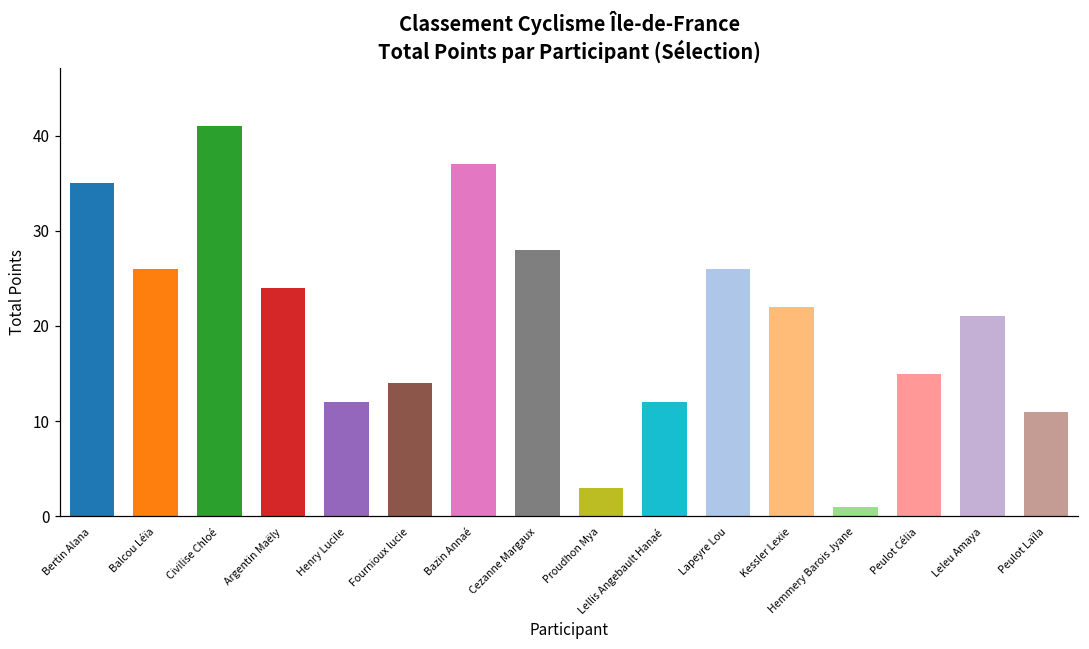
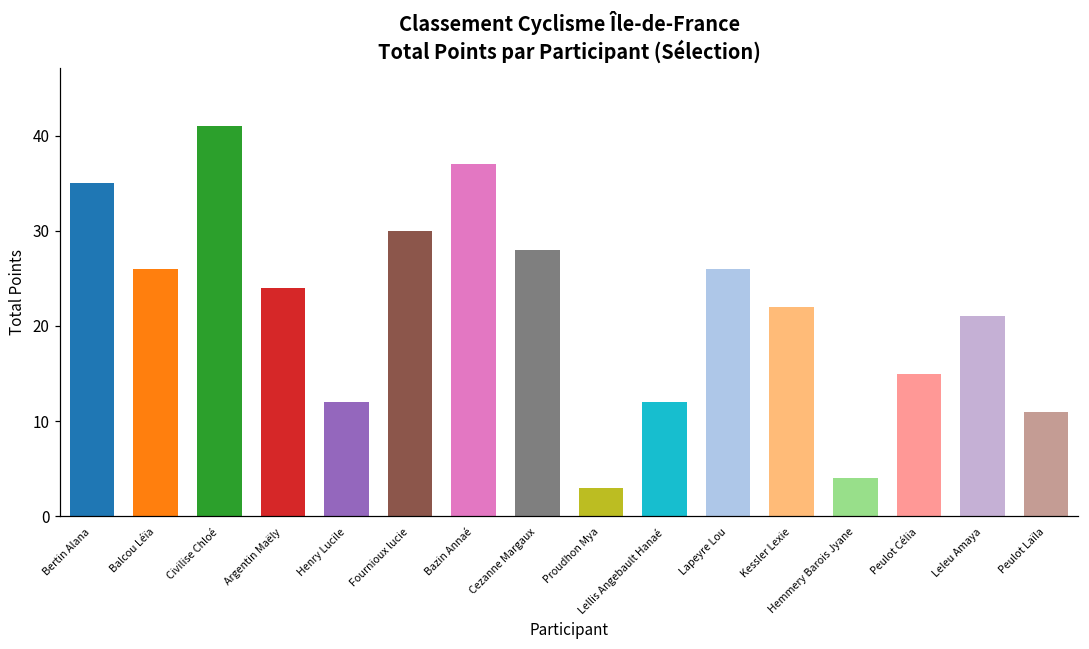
  {
    "Bertin Alana": 35,
    "Balcou Léïa": 26,
    "Civilise Chloé": 41,
    "Argentin Maëly": 24,
    "Henry Lucile": 12,
-   "Fournioux lucie": 14,
+   "Fournioux lucie": 30,
    "Bazin Annaé": 37,
    "Cezanne Margaux": 28,
    "Proudhon Mya": 3,
    "Lellis Angebault Hanaé": 12,
    "Lapeyre Lou": 26,
    "Kessler Lexie": 22,
-   "Hemmery Barois Jyane": 1,
+   "Hemmery Barois Jyane": 4,
    "Peulot Célia": 15,
    "Leleu Amaya": 21,
    "Peulot Laïla": 11
  }
